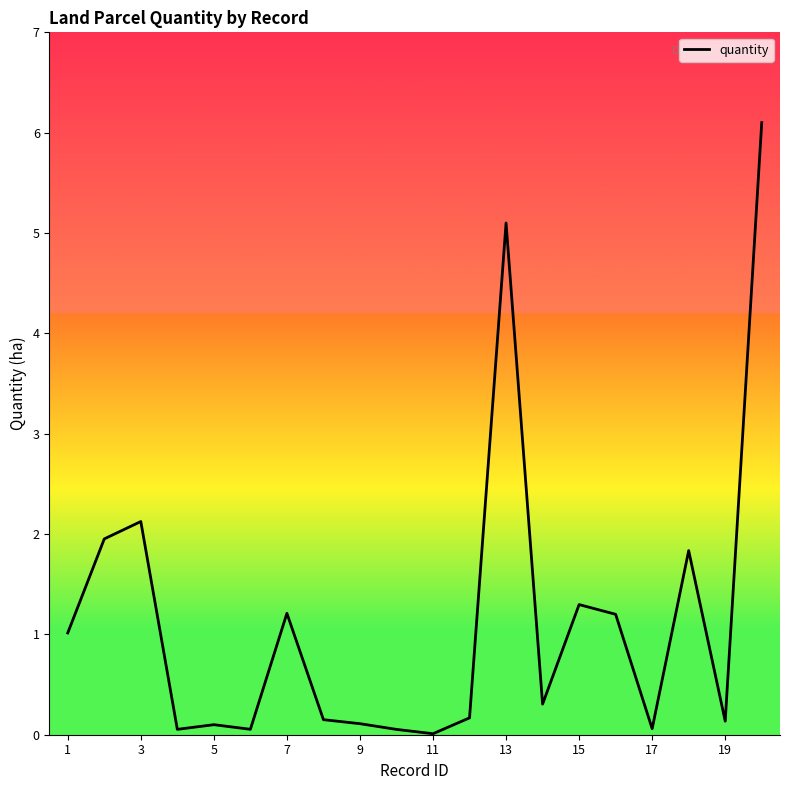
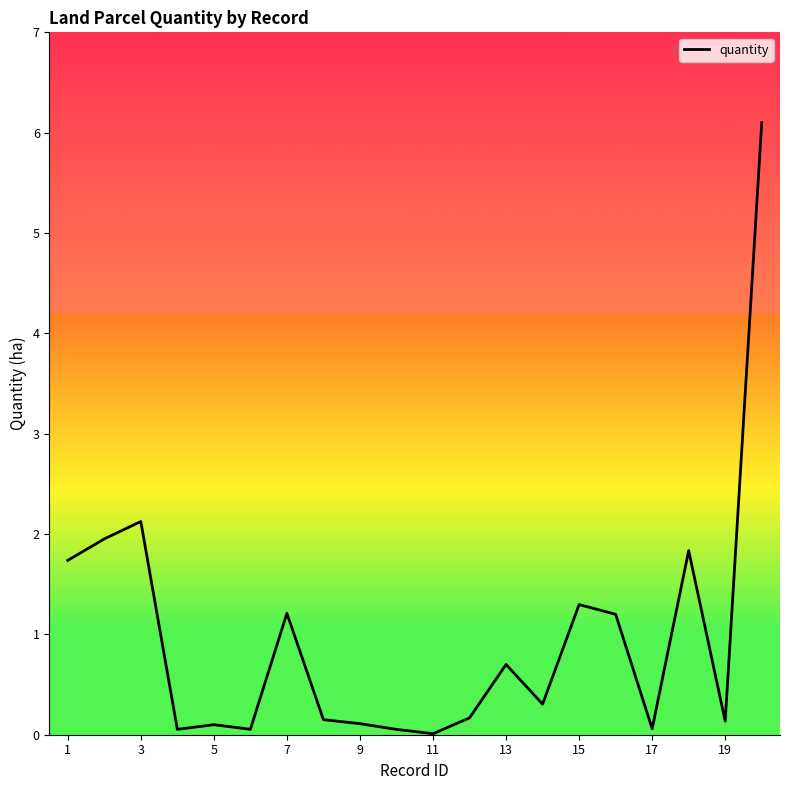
  {
-   "1": 1.01,
+   "1": 1.74,
    "3": 2.12,
    "5": 0.10,
    "7": 1.21,
    "9": 0.11,
    "11": 0.01,
-   "13": 5.1,
+   "13": 0.7,
    "15": 1.30,
    "17": 0.06,
    "19": 0.14
  }
